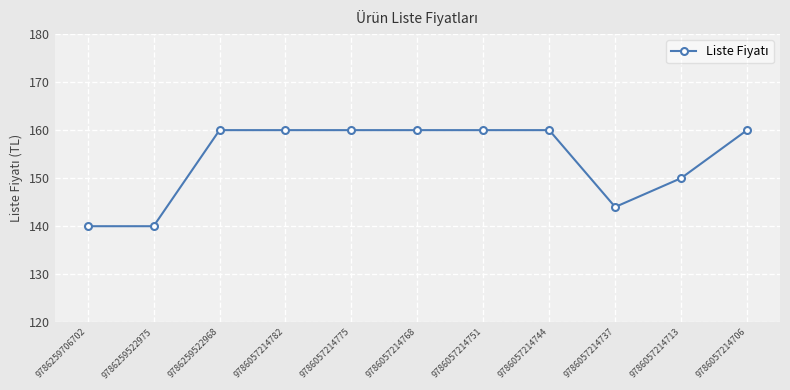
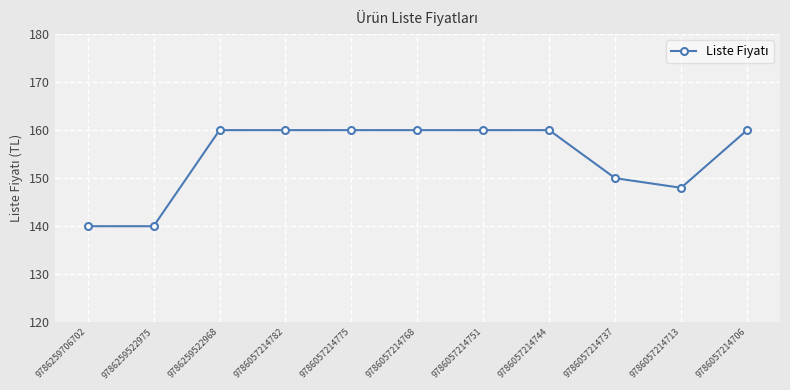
  {
    "9786259706702": 140,
    "9786259522975": 140,
    "9786259522968": 160,
    "9786057214782": 160,
    "9786057214775": 160,
    "9786057214768": 160,
    "9786057214751": 160,
    "9786057214744": 160,
-   "9786057214737": 144,
-   "9786057214713": 150,
+   "9786057214737": 150,
+   "9786057214713": 148,
    "9786057214706": 160
  }
